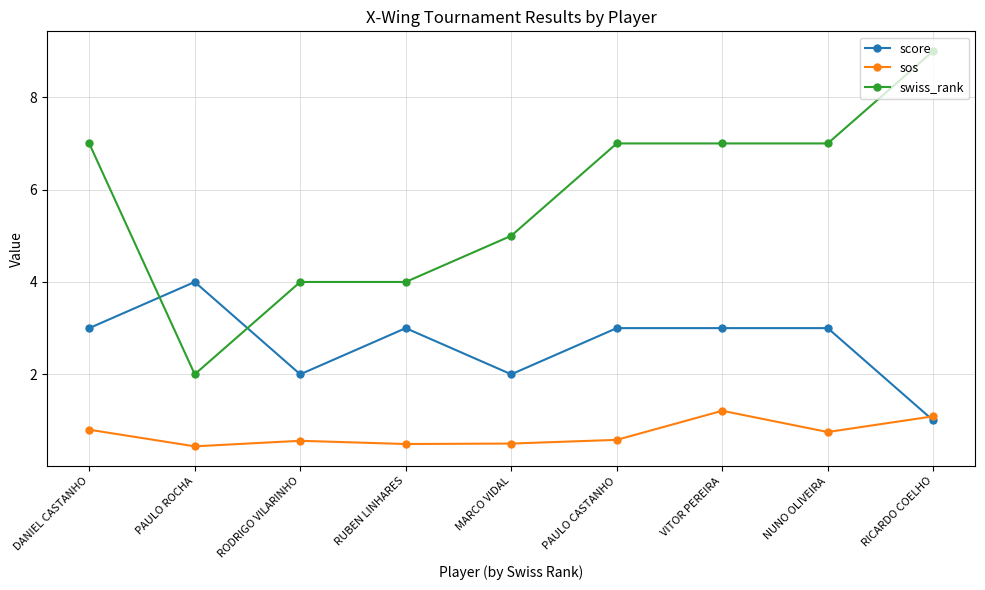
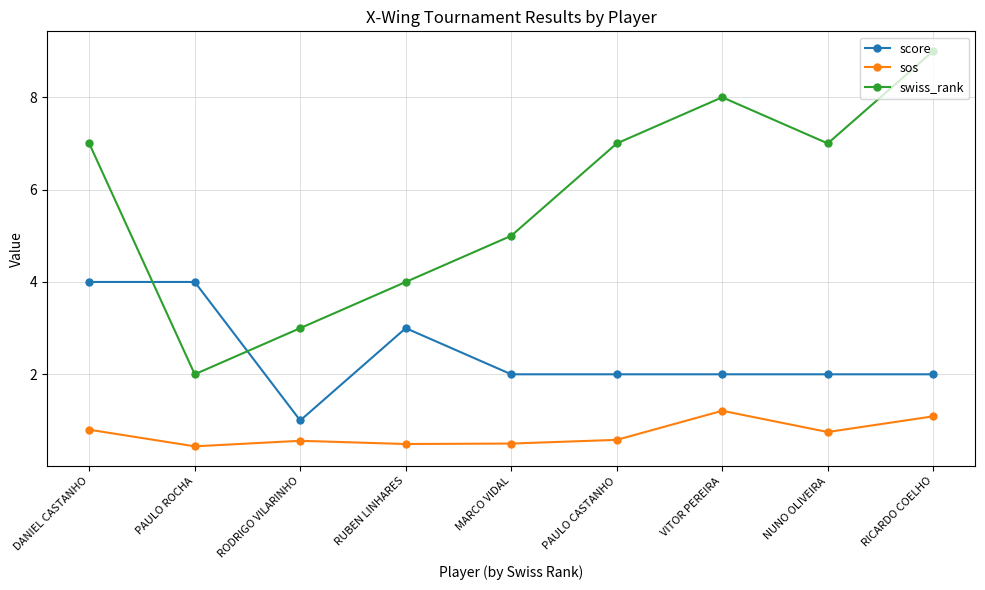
  {
    "score": {
-     "DANIEL CASTANHO": 3,
+     "DANIEL CASTANHO": 4,
      "PAULO ROCHA": 4,
-     "RODRIGO VILARINHO": 2,
+     "RODRIGO VILARINHO": 1,
      "RUBEN LINHARES": 3,
      "MARCO VIDAL": 2,
-     "PAULO CASTANHO": 3,
-     "VITOR PEREIRA": 3,
-     "NUNO OLIVEIRA": 3,
-     "RICARDO COELHO": 1
+     "PAULO CASTANHO": 2,
+     "VITOR PEREIRA": 2,
+     "NUNO OLIVEIRA": 2,
+     "RICARDO COELHO": 2
    },
    "sos": {
      "DANIEL CASTANHO": 0.8,
      "PAULO ROCHA": 0.4,
      "RODRIGO VILARINHO": 0.6,
      "RUBEN LINHARES": 0.5,
      "MARCO VIDAL": 0.5,
      "PAULO CASTANHO": 0.6,
      "VITOR PEREIRA": 1.2,
      "NUNO OLIVEIRA": 0.8,
      "RICARDO COELHO": 1.1
    },
    "swiss_rank": {
      "DANIEL CASTANHO": 7,
      "PAULO ROCHA": 2,
-     "RODRIGO VILARINHO": 4,
+     "RODRIGO VILARINHO": 3,
      "RUBEN LINHARES": 4,
      "MARCO VIDAL": 5,
      "PAULO CASTANHO": 7,
-     "VITOR PEREIRA": 7,
+     "VITOR PEREIRA": 8,
      "NUNO OLIVEIRA": 7
    }
  }
